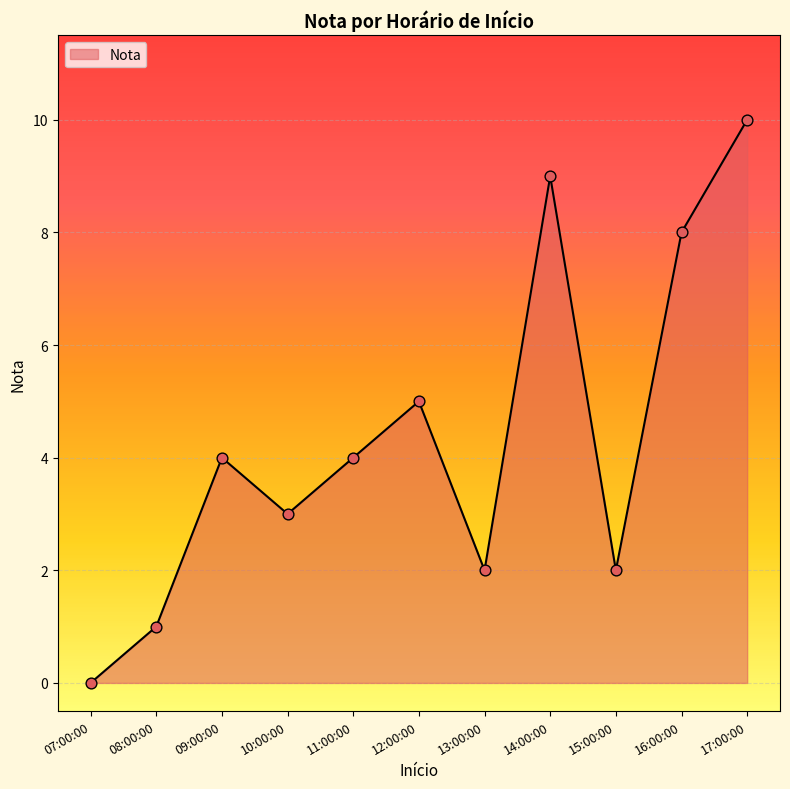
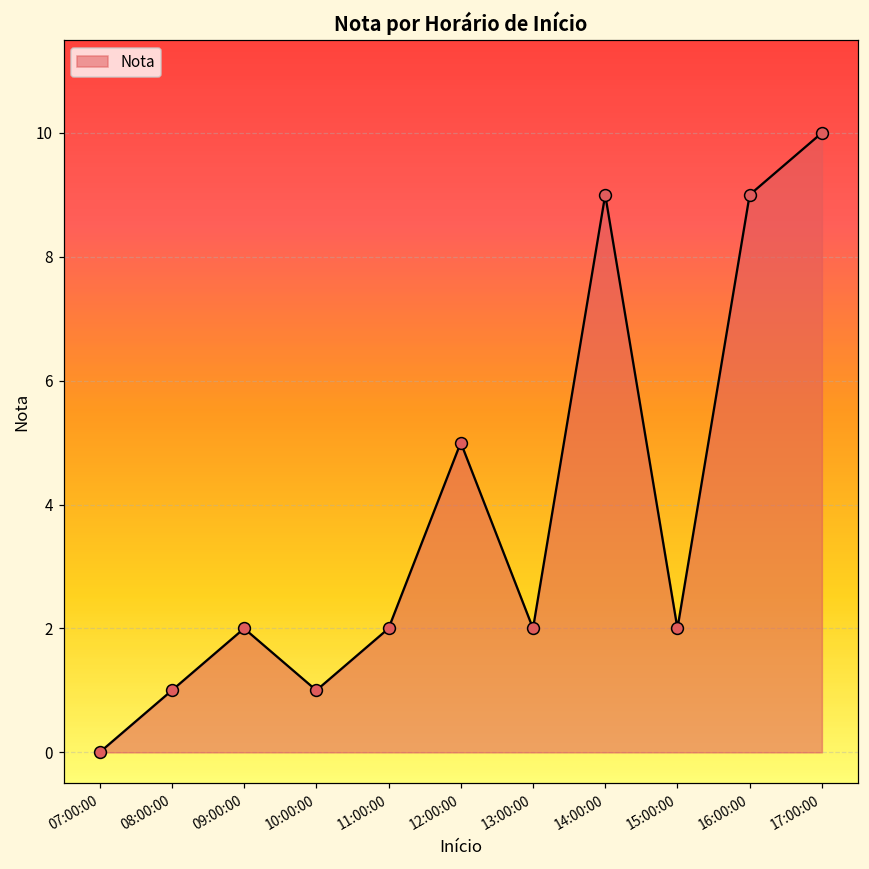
  {
    "07:00:00": 0,
    "08:00:00": 1,
-   "09:00:00": 4,
-   "10:00:00": 3,
-   "11:00:00": 4,
+   "09:00:00": 2,
+   "10:00:00": 1,
+   "11:00:00": 2,
    "12:00:00": 5,
    "13:00:00": 2,
    "14:00:00": 9,
    "15:00:00": 2,
-   "16:00:00": 8,
+   "16:00:00": 9,
    "17:00:00": 10
  }
